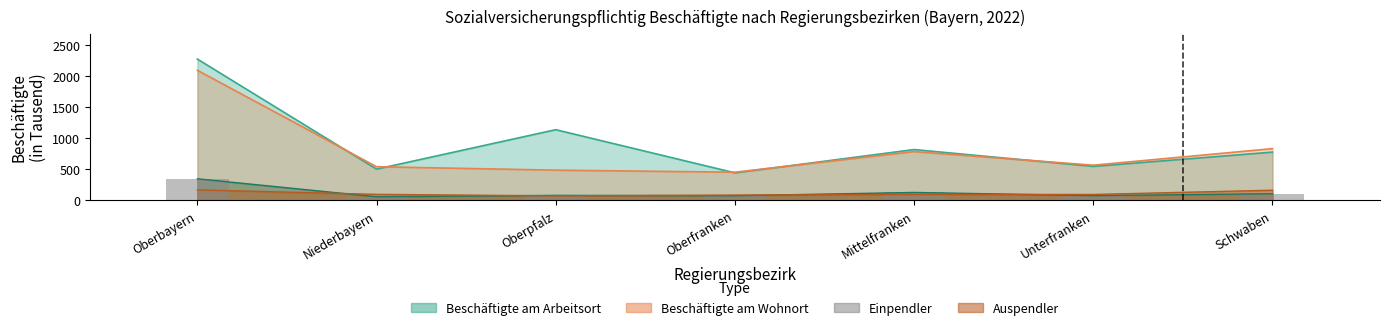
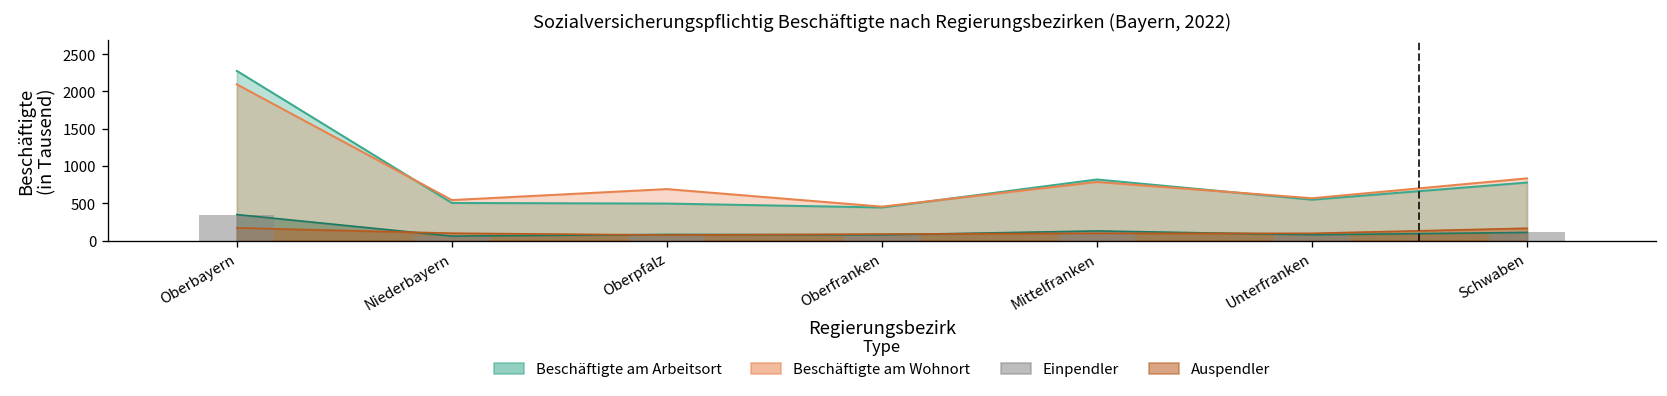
  {
    "Beschäftigte am Arbeitsort": {
      "Oberbayern": 2300,
-     "Oberpfalz": 1100,
+     "Oberpfalz": 500,
      "Schwaben": 800
    },
    "Beschäftigte am Wohnort": {
      "Oberbayern": 2100,
-     "Oberpfalz": 500,
+     "Oberpfalz": 700,
      "Schwaben": 800
    },
    "Auspendler": {
      "Oberbayern": 200,
      "Schwaben": 200
    }
  }
